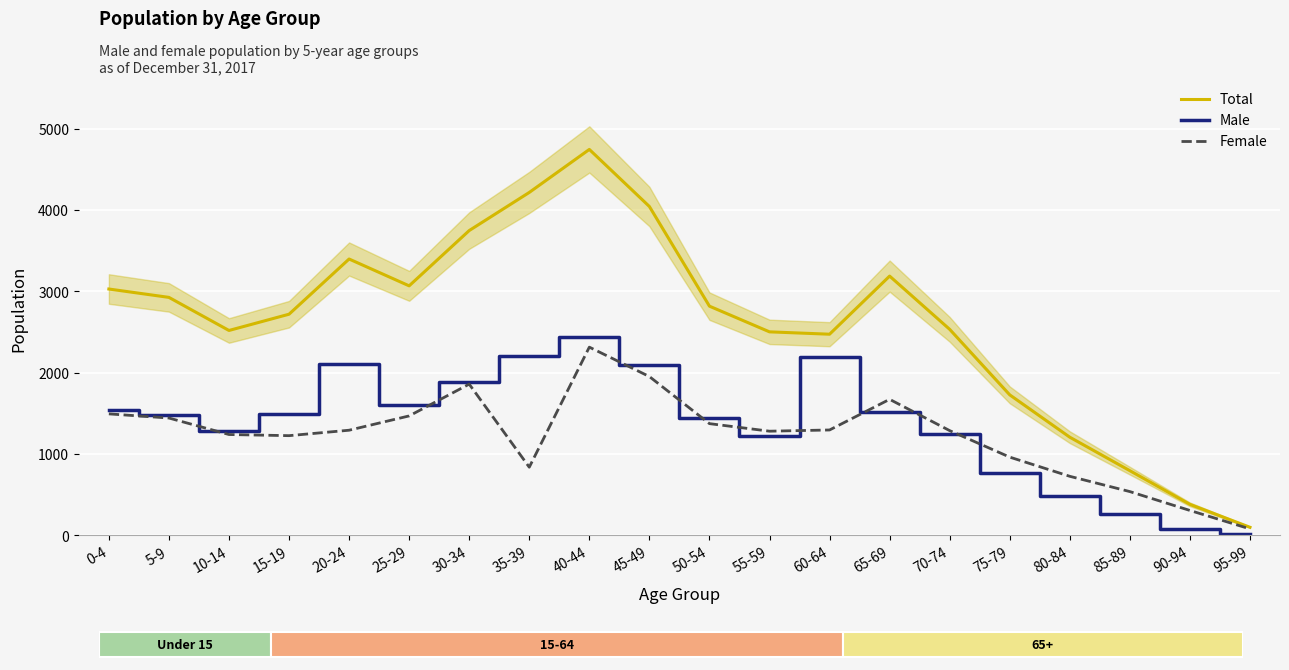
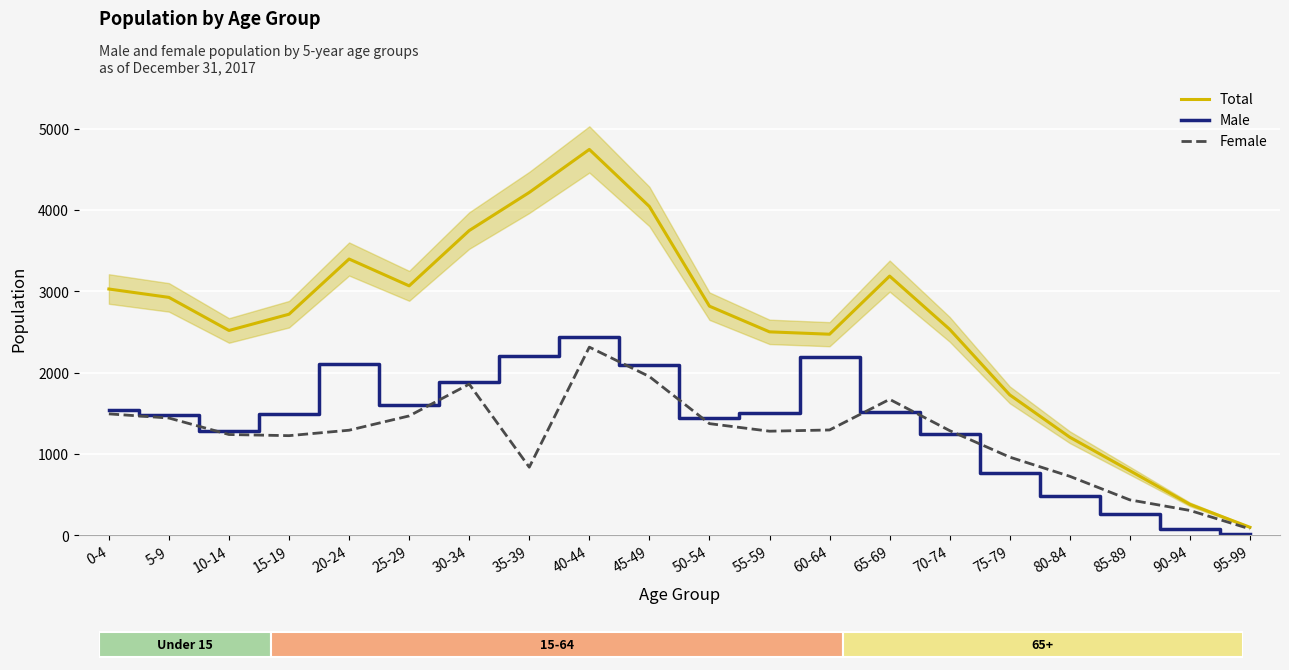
  {
    "Male": {
      "0-4": 1500,
      "5-9": 1500,
      "10-14": 1300,
      "15-19": 1500,
      "20-24": 2100,
      "25-29": 1600,
      "35-39": 2200,
      "40-44": 2400,
      "45-49": 2100,
      "50-54": 1400,
-     "55-59": 1200,
+     "55-59": 1500,
      "60-64": 2200,
      "65-69": 1500,
      "70-74": 1200,
      "75-79": 800,
      "80-84": 500,
      "85-89": 300,
      "90-94": 100,
      "95-99": 0
    },
    "Female": {
      "0-4": 1500,
      "5-9": 1400,
      "10-14": 1200,
      "15-19": 1200,
      "20-24": 1300,
      "25-29": 1500,
      "35-39": 800,
      "40-44": 2300,
      "45-49": 2000,
      "50-54": 1400,
      "55-59": 1300,
      "60-64": 1300,
      "65-69": 1700,
      "70-74": 1300,
      "75-79": 1000,
      "80-84": 700,
-     "85-89": 500,
+     "85-89": 400,
      "90-94": 300
    }
  }
